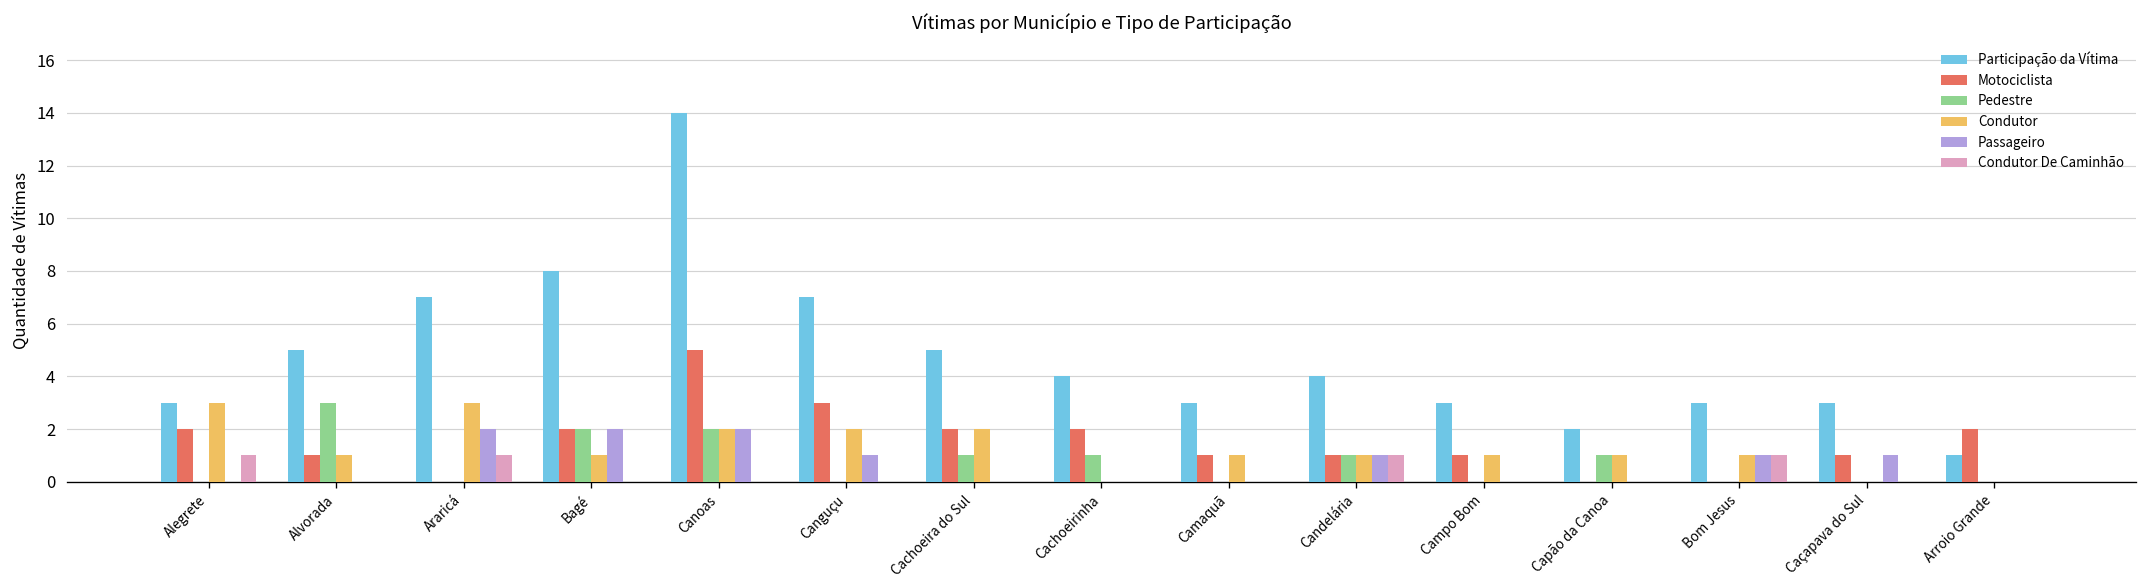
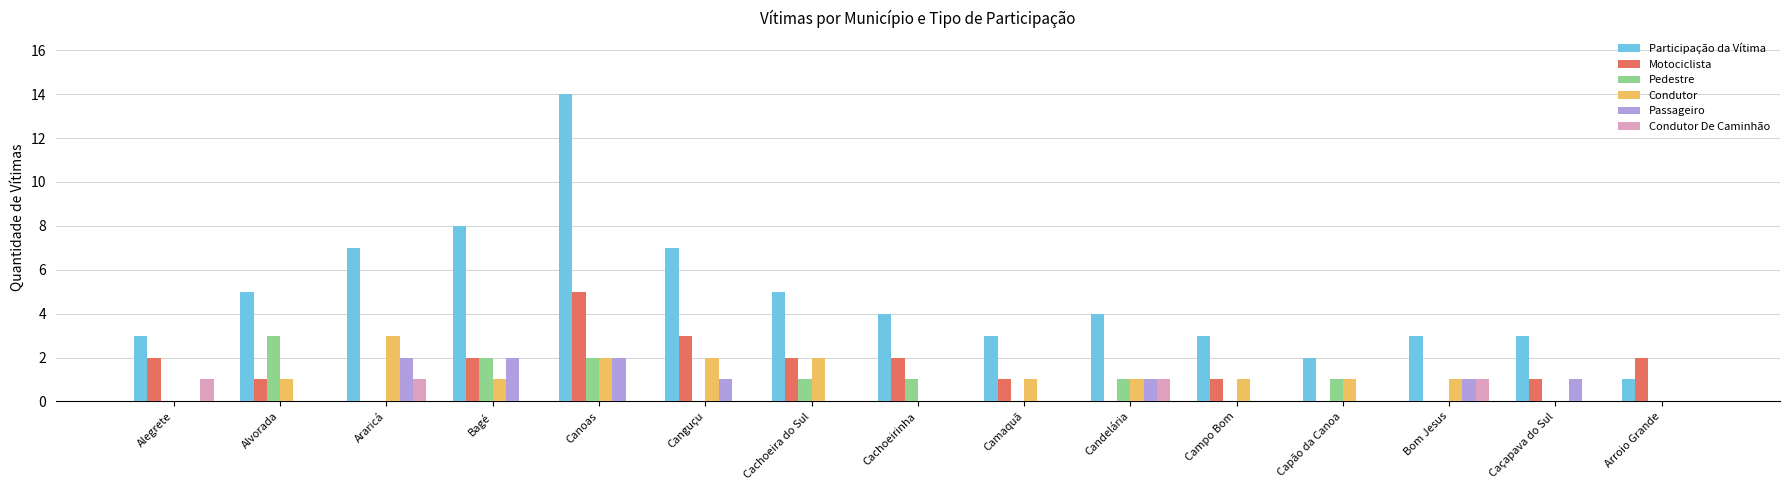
  {
    "Participação da Vítima": {
      "Alegrete": 3,
      "Alvorada": 5,
      "Araricá": 7,
      "Bagé": 8,
      "Canoas": 14,
      "Canguçu": 7,
      "Cachoeira do Sul": 5,
      "Cachoeirinha": 4,
      "Camaquã": 3,
      "Candelária": 4,
      "Campo Bom": 3,
      "Capão da Canoa": 2,
      "Bom Jesus": 3,
      "Caçapava do Sul": 3,
      "Arroio Grande": 1
    },
    "Motociclista": {
      "Alegrete": 2,
      "Alvorada": 1,
      "Araricá": 0,
      "Bagé": 2,
      "Canoas": 5,
      "Canguçu": 3,
      "Cachoeira do Sul": 2,
      "Cachoeirinha": 2,
      "Camaquã": 1,
-     "Candelária": 1,
+     "Candelária": 0,
      "Campo Bom": 1,
      "Capão da Canoa": 0,
      "Bom Jesus": 0,
      "Caçapava do Sul": 1,
      "Arroio Grande": 2
    },
    "Pedestre": {
      "Alegrete": 0,
      "Alvorada": 3,
      "Araricá": 0,
      "Bagé": 2,
      "Canoas": 2,
      "Canguçu": 0,
      "Cachoeira do Sul": 1,
      "Cachoeirinha": 1,
      "Camaquã": 0,
      "Candelária": 1,
      "Campo Bom": 0,
      "Capão da Canoa": 1,
      "Bom Jesus": 0,
      "Caçapava do Sul": 0,
      "Arroio Grande": 0
    },
    "Condutor": {
-     "Alegrete": 3,
+     "Alegrete": 0,
      "Alvorada": 1,
      "Araricá": 3,
      "Bagé": 1,
      "Canoas": 2,
      "Canguçu": 2,
      "Cachoeira do Sul": 2,
      "Cachoeirinha": 0,
      "Camaquã": 1,
      "Candelária": 1,
      "Campo Bom": 1,
      "Capão da Canoa": 1,
      "Bom Jesus": 1,
      "Caçapava do Sul": 0,
      "Arroio Grande": 0
    }
  }
